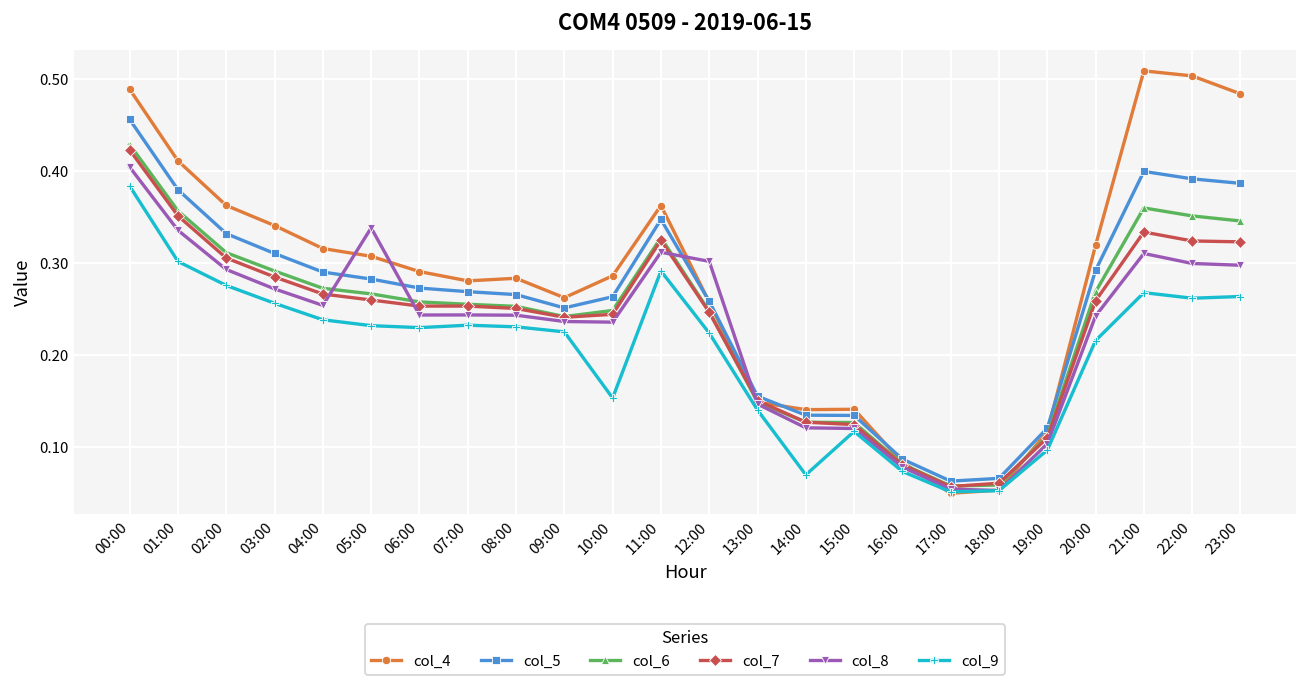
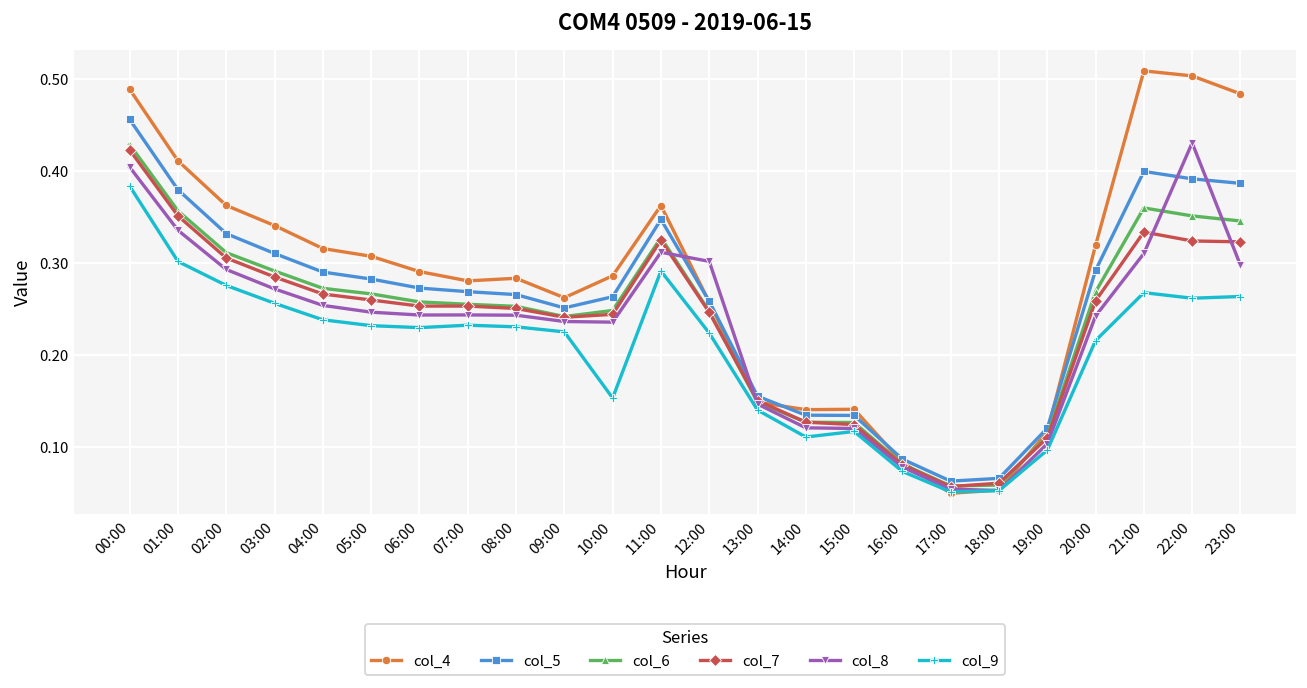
  {
    "col_5": {
      "00:00": 0.46,
      "01:00": 0.38,
      "02:00": 0.33,
      "03:00": 0.31,
      "04:00": 0.29,
      "05:00": 0.28,
      "06:00": 0.27,
      "07:00": 0.27,
      "08:00": 0.27,
      "09:00": 0.25,
      "10:00": 0.26,
      "11:00": 0.35,
      "13:00": 0.16,
      "14:00": 0.13,
      "15:00": 0.13,
      "16:00": 0.09,
      "17:00": 0.06,
      "18:00": 0.07,
      "19:00": 0.12,
      "20:00": 0.29,
      "21:00": 0.40,
      "22:00": 0.39,
      "23:00": 0.39
    },
    "col_6": {
      "00:00": 0.43,
      "01:00": 0.36,
      "02:00": 0.31,
      "03:00": 0.29,
      "04:00": 0.27,
      "05:00": 0.27,
      "06:00": 0.26,
      "10:00": 0.25,
      "20:00": 0.27,
      "21:00": 0.36,
      "22:00": 0.35,
      "23:00": 0.35
    },
    "col_8": {
      "00:00": 0.40,
      "01:00": 0.34,
      "02:00": 0.29,
      "03:00": 0.27,
      "04:00": 0.25,
-     "05:00": 0.34,
+     "05:00": 0.25,
      "06:00": 0.24,
      "07:00": 0.24,
      "08:00": 0.24,
      "09:00": 0.24,
      "10:00": 0.24,
      "11:00": 0.31,
      "12:00": 0.30,
      "14:00": 0.12,
      "19:00": 0.10,
      "20:00": 0.24,
      "21:00": 0.31,
-     "22:00": 0.30,
+     "22:00": 0.43,
      "23:00": 0.30
    },
    "col_9": {
      "00:00": 0.38,
      "01:00": 0.30,
      "02:00": 0.28,
      "03:00": 0.26,
      "04:00": 0.24,
      "05:00": 0.23,
      "06:00": 0.23,
      "07:00": 0.23,
      "08:00": 0.23,
      "09:00": 0.23,
      "10:00": 0.15,
      "11:00": 0.29,
      "12:00": 0.22,
      "13:00": 0.14,
-     "14:00": 0.07,
+     "14:00": 0.11,
      "16:00": 0.07,
      "19:00": 0.10,
      "20:00": 0.22,
      "21:00": 0.27,
      "22:00": 0.26,
      "23:00": 0.26
    }
  }
